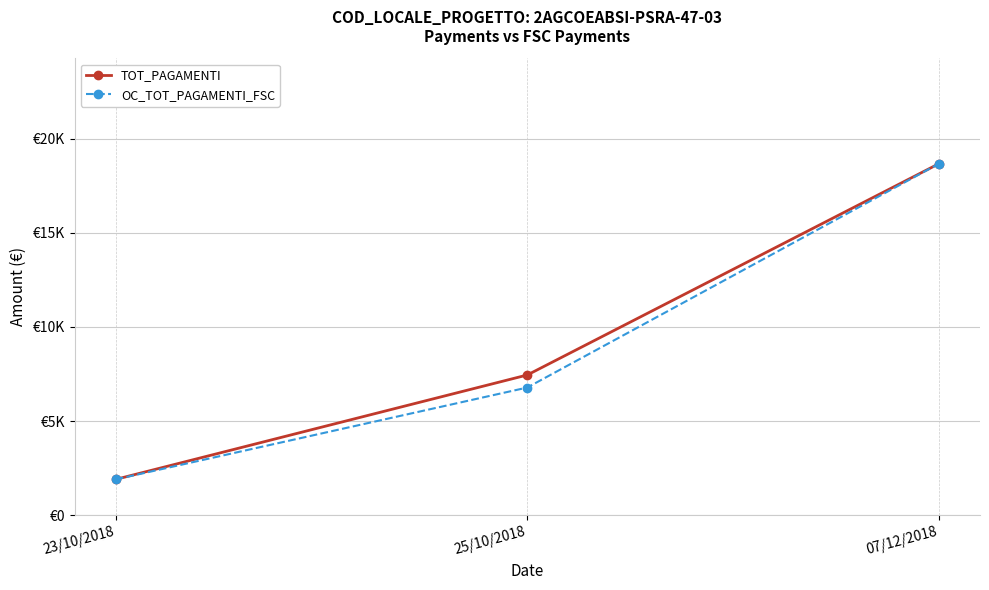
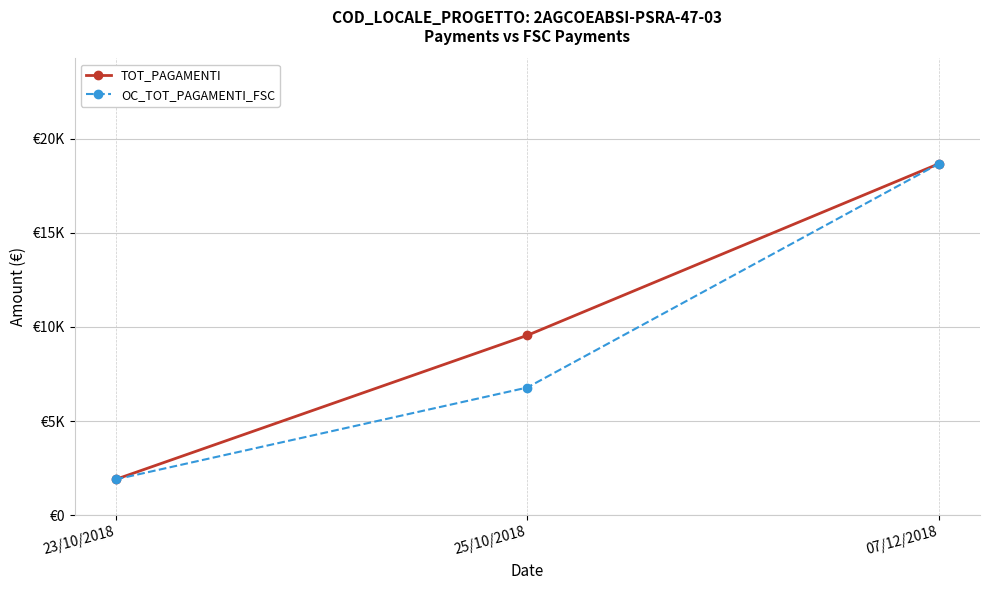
  {
    "TOT_PAGAMENTI": {
-     "25/10/2018": "€7400"
+     "25/10/2018": "€9600"
    },
    "OC_TOT_PAGAMENTI_FSC": {
      "25/10/2018": "€6800"
    }
  }
